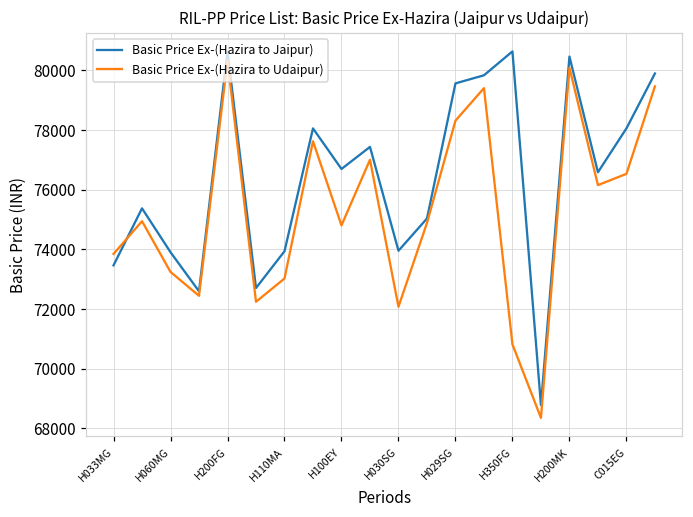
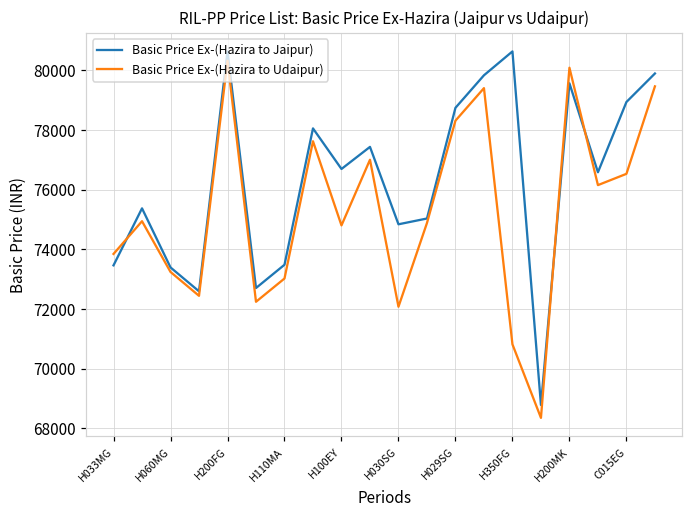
  {
    "Basic Price Ex-(Hazira to Jaipur)": {
      "H033MG": 73500,
-     "H060MG": 73900,
-     "H110MA": 73900,
+     "H060MG": 73400,
+     "H110MA": 73500,
      "H100EY": 76700,
-     "H030SG": 74000,
-     "H029SG": 79600,
+     "H030SG": 74800,
+     "H029SG": 78700,
      "H350FG": 80600,
-     "H200MK": 80500,
-     "C015EG": 78100
+     "H200MK": 79600,
+     "C015EG": 78900
    },
    "Basic Price Ex-(Hazira to Udaipur)": {
      "H033MG": 73800,
      "H060MG": 73200,
      "H110MA": 73000,
      "H100EY": 74800,
      "H030SG": 72100,
      "H029SG": 78300,
      "H350FG": 70800,
      "H200MK": 80100,
      "C015EG": 76500
    }
  }
